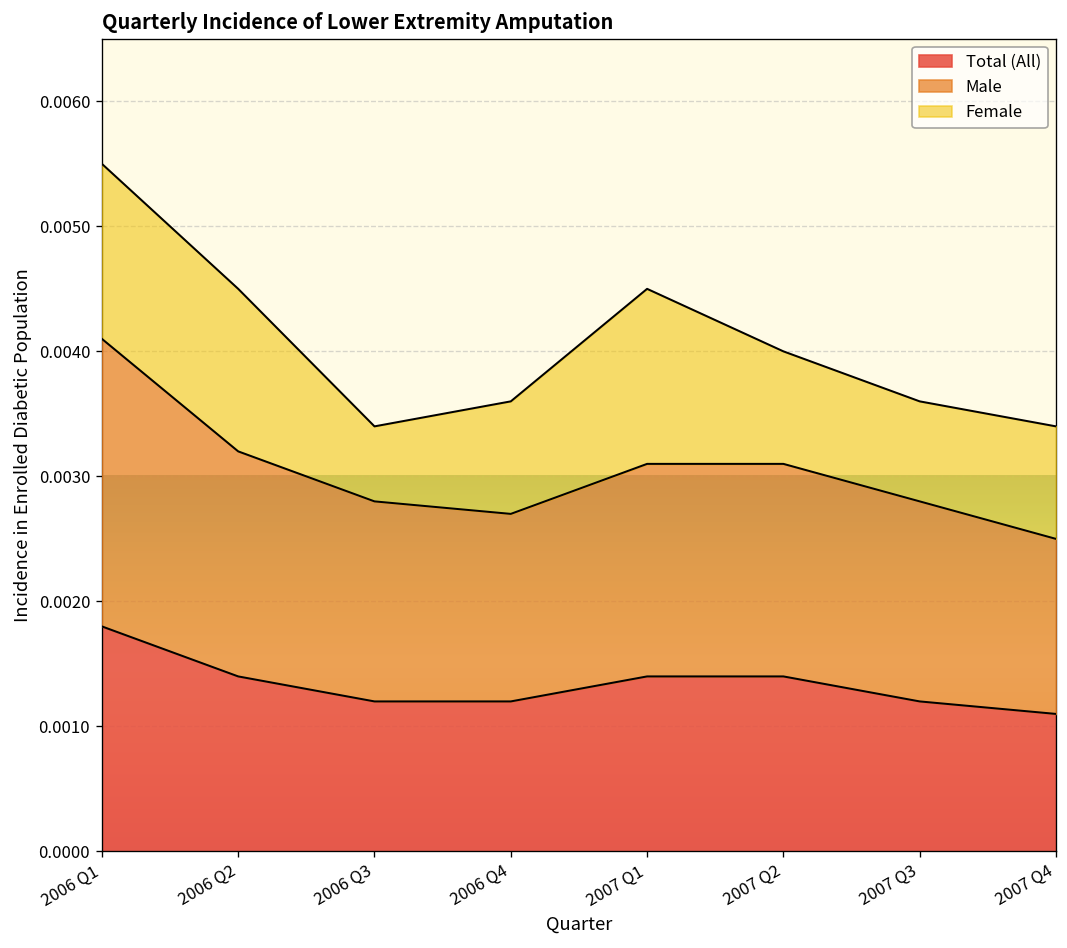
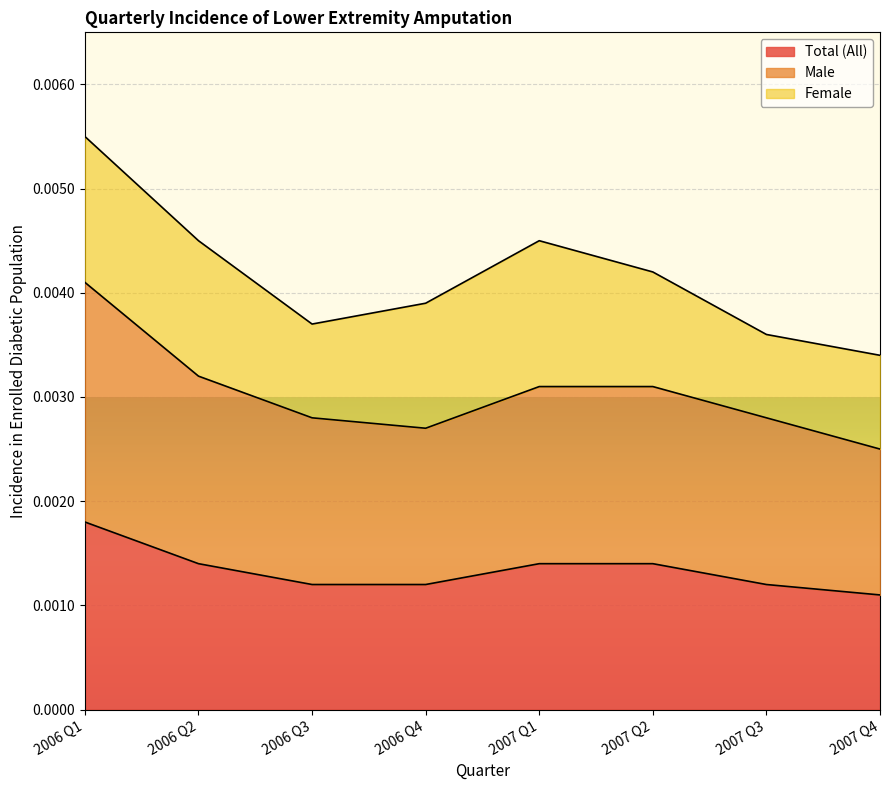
  {
    "Female": {
      "2006 Q1": 0.0014,
      "2006 Q2": 0.0013,
-     "2006 Q3": 0.0006,
-     "2006 Q4": 0.0009,
+     "2006 Q3": 0.0009,
+     "2006 Q4": 0.0012,
      "2007 Q1": 0.0014,
-     "2007 Q2": 0.0009,
+     "2007 Q2": 0.0011,
      "2007 Q3": 0.0008,
      "2007 Q4": 0.0009
    }
  }
